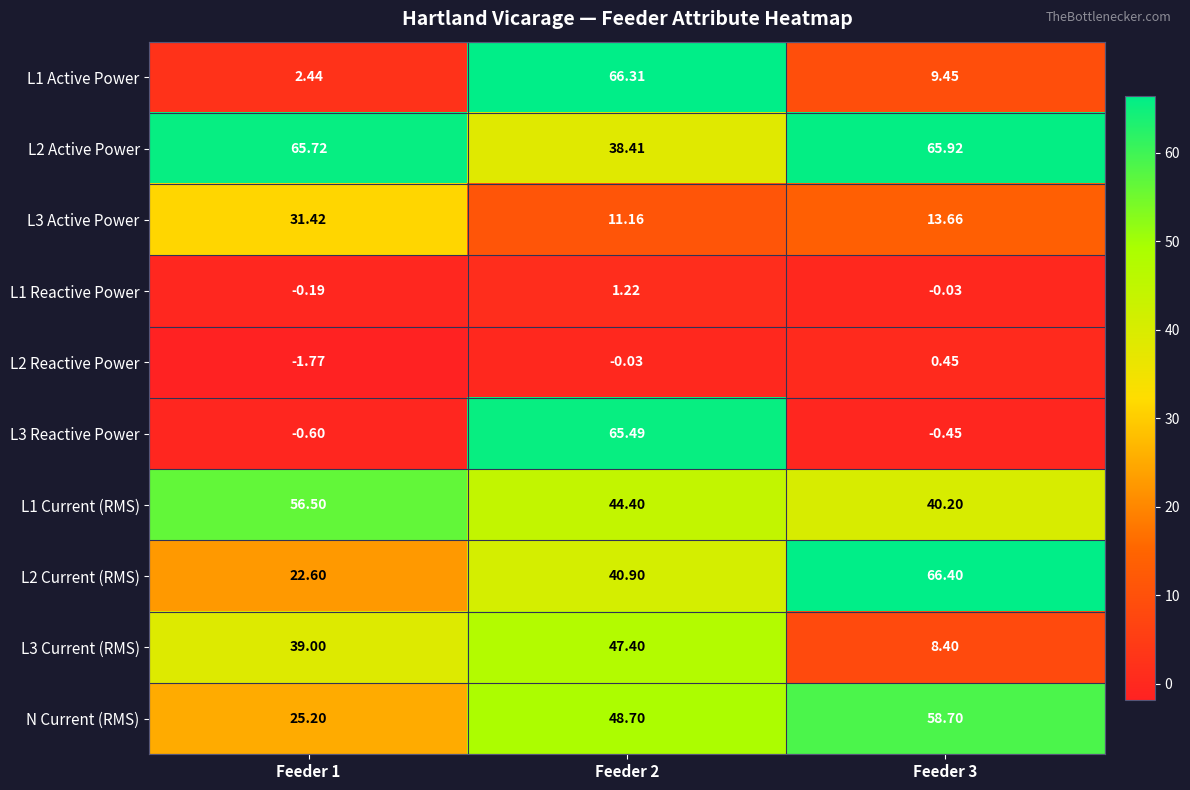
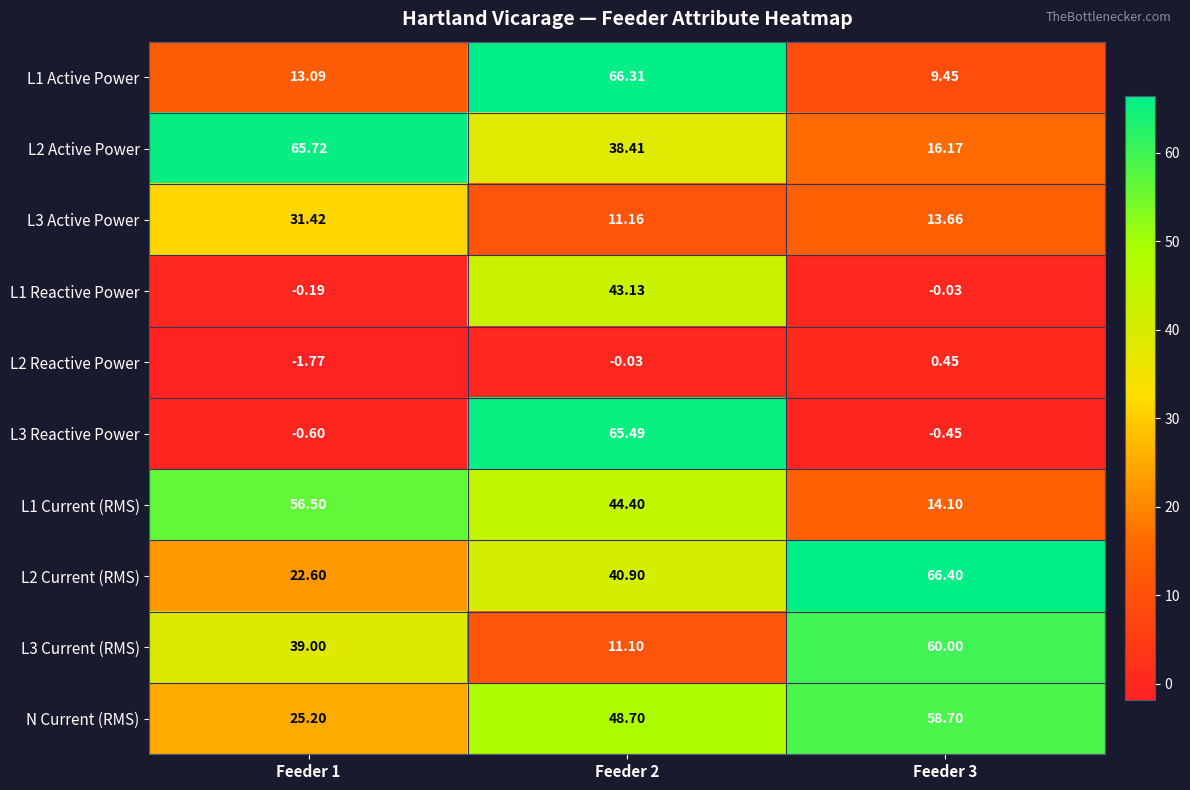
  {
    "L1 Active Power": {
-     "Feeder 1": 2.44,
+     "Feeder 1": 13.09,
      "Feeder 2": 66.31,
      "Feeder 3": 9.45
    },
    "L2 Active Power": {
      "Feeder 1": 65.72,
      "Feeder 2": 38.41,
-     "Feeder 3": 65.92
+     "Feeder 3": 16.17
    },
    "L3 Active Power": {
      "Feeder 1": 31.42,
      "Feeder 2": 11.16,
      "Feeder 3": 13.66
    },
    "L1 Reactive Power": {
      "Feeder 1": -0.19,
-     "Feeder 2": 1.22,
+     "Feeder 2": 43.13,
      "Feeder 3": -0.03
    },
    "L2 Reactive Power": {
      "Feeder 1": -1.77,
      "Feeder 2": -0.03,
      "Feeder 3": 0.45
    },
    "L3 Reactive Power": {
      "Feeder 1": -0.60,
      "Feeder 2": 65.49,
      "Feeder 3": -0.45
    },
    "L1 Current (RMS)": {
      "Feeder 1": 56.50,
      "Feeder 2": 44.40,
-     "Feeder 3": 40.20
+     "Feeder 3": 14.10
    },
    "L2 Current (RMS)": {
      "Feeder 1": 22.60,
      "Feeder 2": 40.90,
      "Feeder 3": 66.40
    },
    "L3 Current (RMS)": {
      "Feeder 1": 39.00,
-     "Feeder 2": 47.40,
-     "Feeder 3": 8.40
+     "Feeder 2": 11.10,
+     "Feeder 3": 60.00
    },
    "N Current (RMS)": {
      "Feeder 1": 25.20,
      "Feeder 2": 48.70,
      "Feeder 3": 58.70
    }
  }
